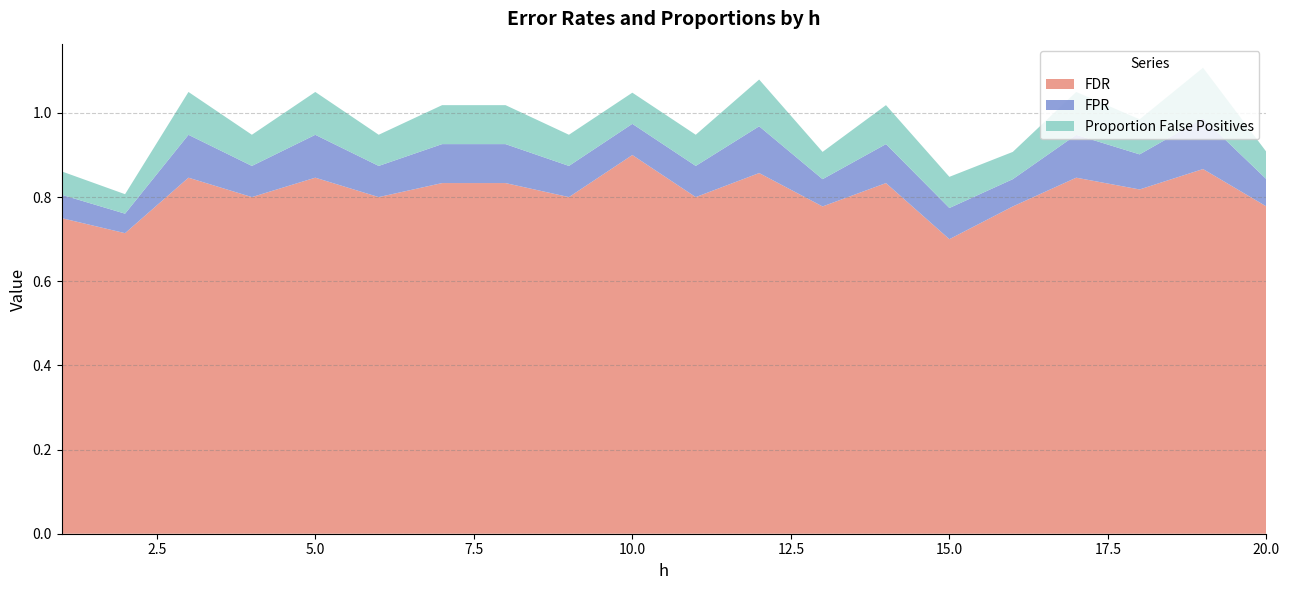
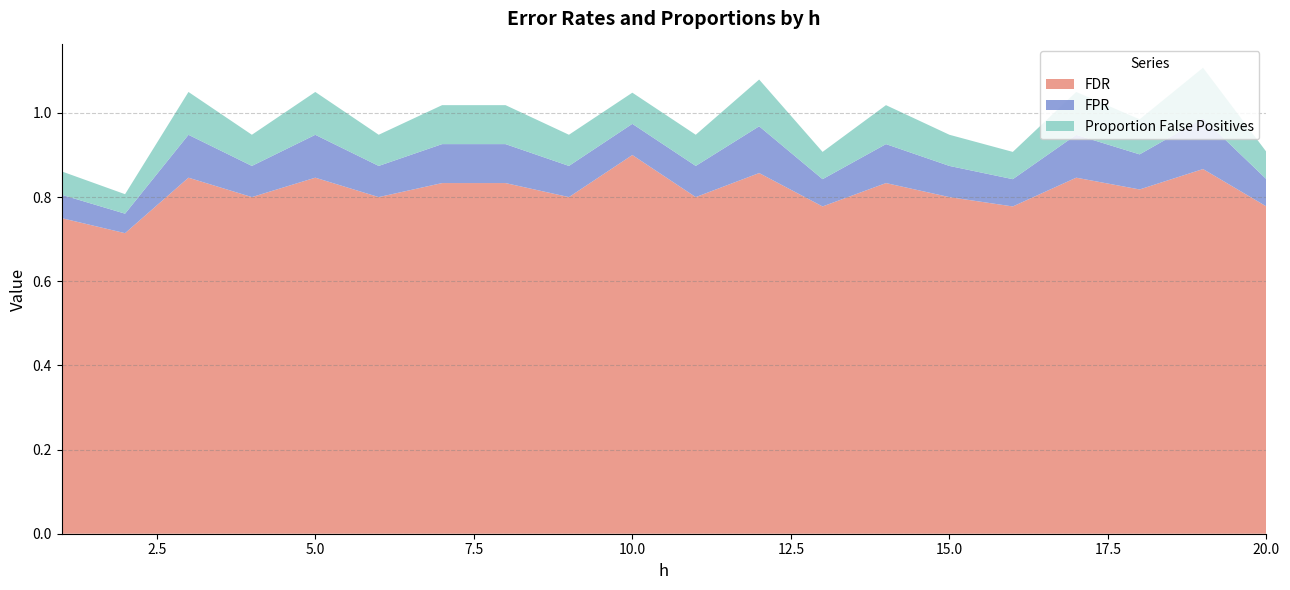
  {
    "FDR": {
      "5.0": 0.85,
      "10.0": 0.9,
-     "15.0": 0.7,
+     "15.0": 0.8,
      "20.0": 0.78
    },
    "Proportion False Positives": {
      "5.0": 0.1,
      "10.0": 0.07,
      "15.0": 0.07,
      "20.0": 0.06
    }
  }
